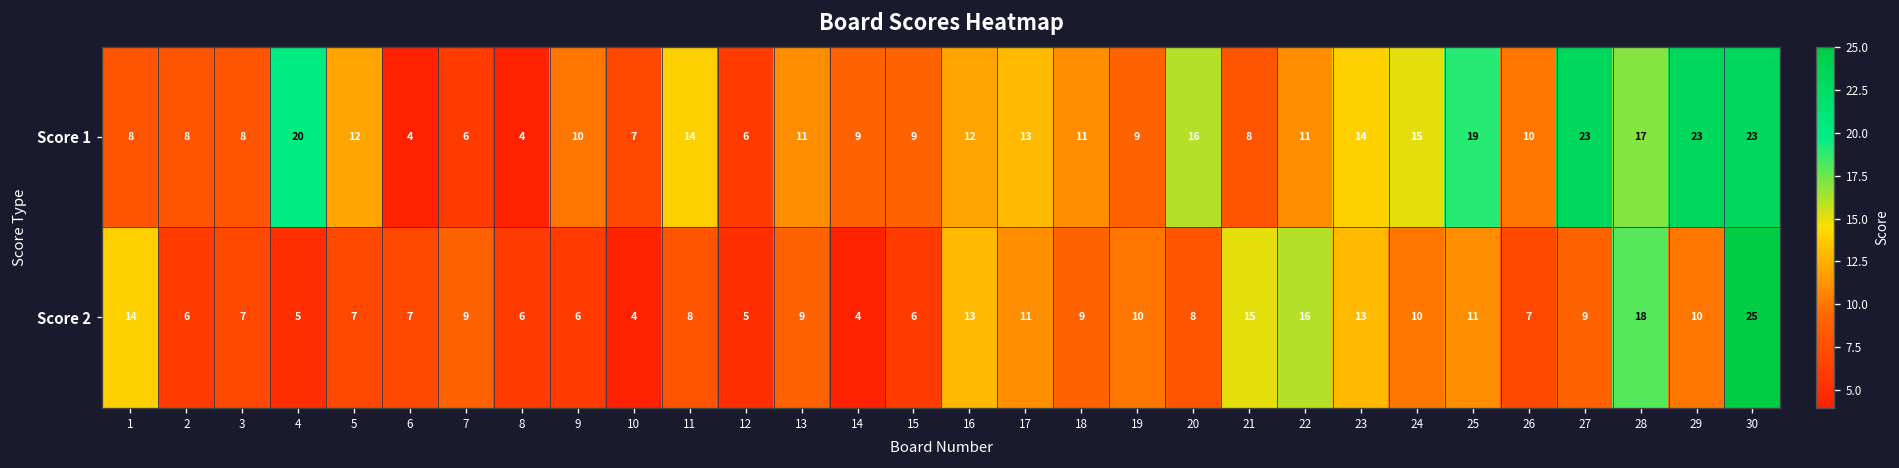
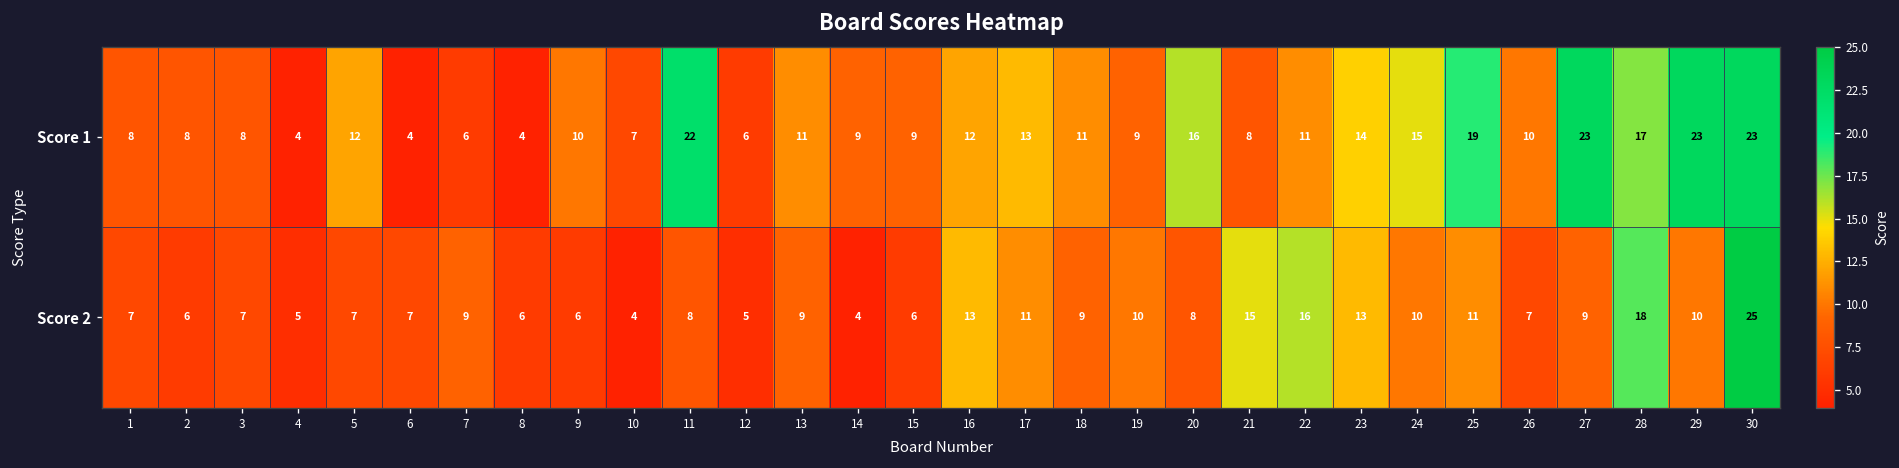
  {
    "Score 1": {
      "1": 8,
      "2": 8,
      "3": 8,
-     "4": 20,
+     "4": 4,
      "5": 12,
      "6": 4,
      "7": 6,
      "8": 4,
      "9": 10,
      "10": 7,
-     "11": 14,
+     "11": 22,
      "12": 6,
      "13": 11,
      "14": 9,
      "15": 9,
      "16": 12,
      "17": 13,
      "18": 11,
      "19": 9,
      "20": 16,
      "21": 8,
      "22": 11,
      "23": 14,
      "24": 15,
      "25": 19,
      "26": 10,
      "27": 23,
      "28": 17,
      "29": 23,
      "30": 23
    },
    "Score 2": {
-     "1": 14,
+     "1": 7,
      "2": 6,
      "3": 7,
      "4": 5,
      "5": 7,
      "6": 7,
      "7": 9,
      "8": 6,
      "9": 6,
      "10": 4,
      "11": 8,
      "12": 5,
      "13": 9,
      "14": 4,
      "15": 6,
      "16": 13,
      "17": 11,
      "18": 9,
      "19": 10,
      "20": 8,
      "21": 15,
      "22": 16,
      "23": 13,
      "24": 10,
      "25": 11,
      "26": 7,
      "27": 9,
      "28": 18,
      "29": 10,
      "30": 25
    }
  }
